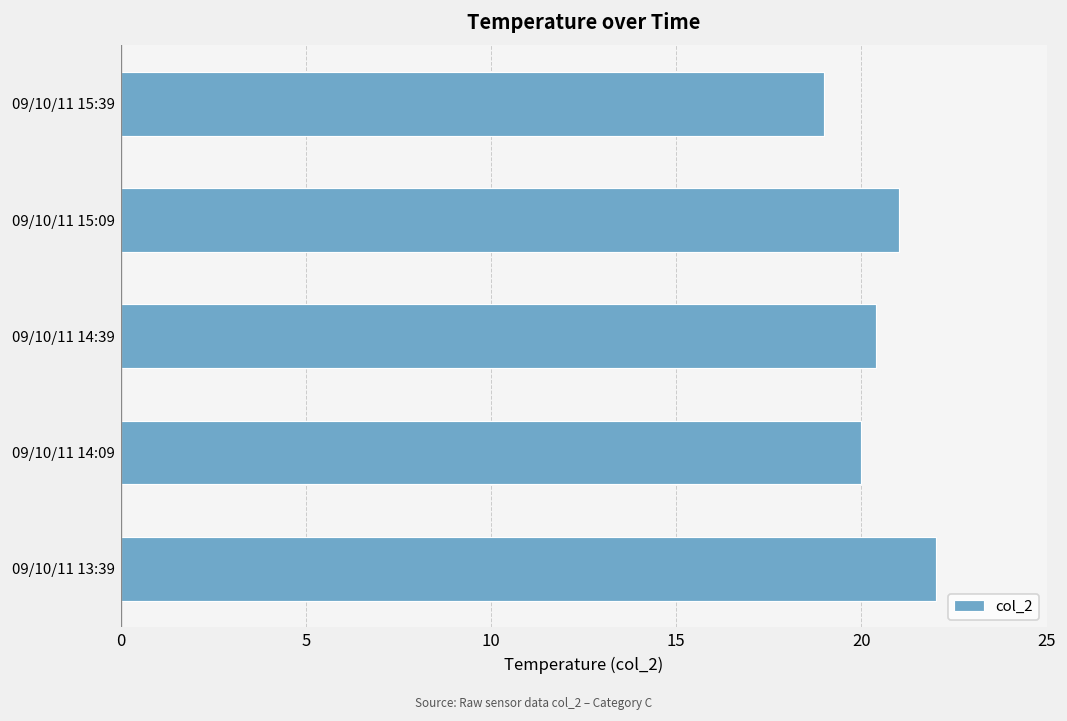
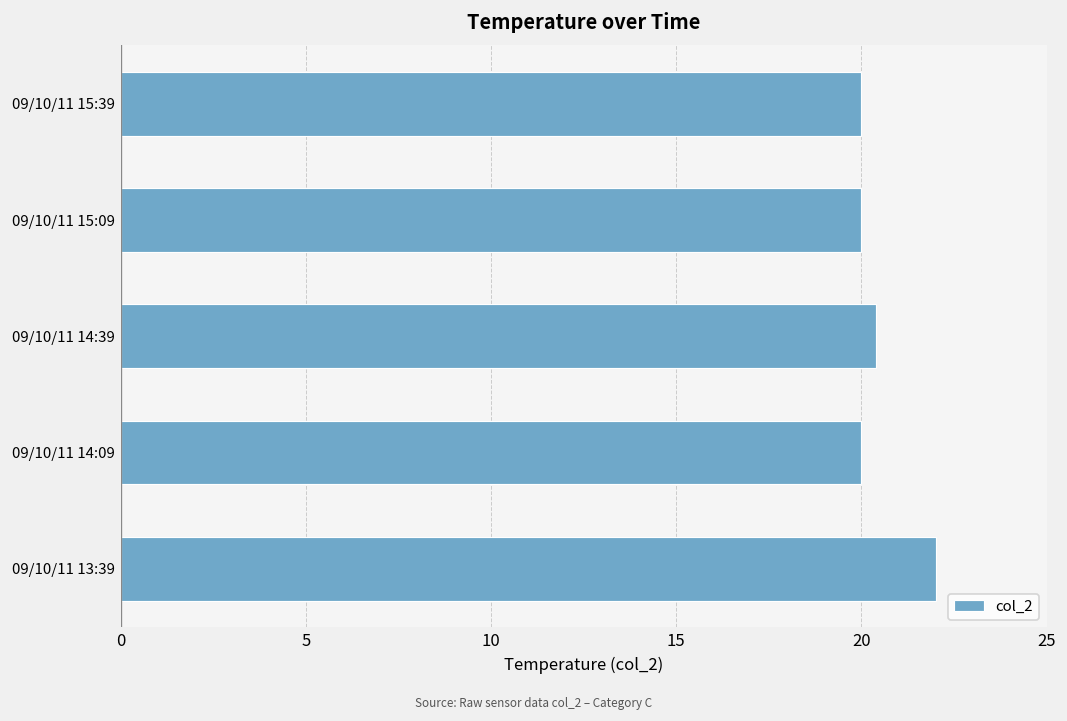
  {
-   "09/10/11 15:39": 19,
-   "09/10/11 15:09": 21,
+   "09/10/11 15:39": 20,
+   "09/10/11 15:09": 20,
    "09/10/11 14:39": 20.4,
    "09/10/11 14:09": 20,
    "09/10/11 13:39": 22
  }
